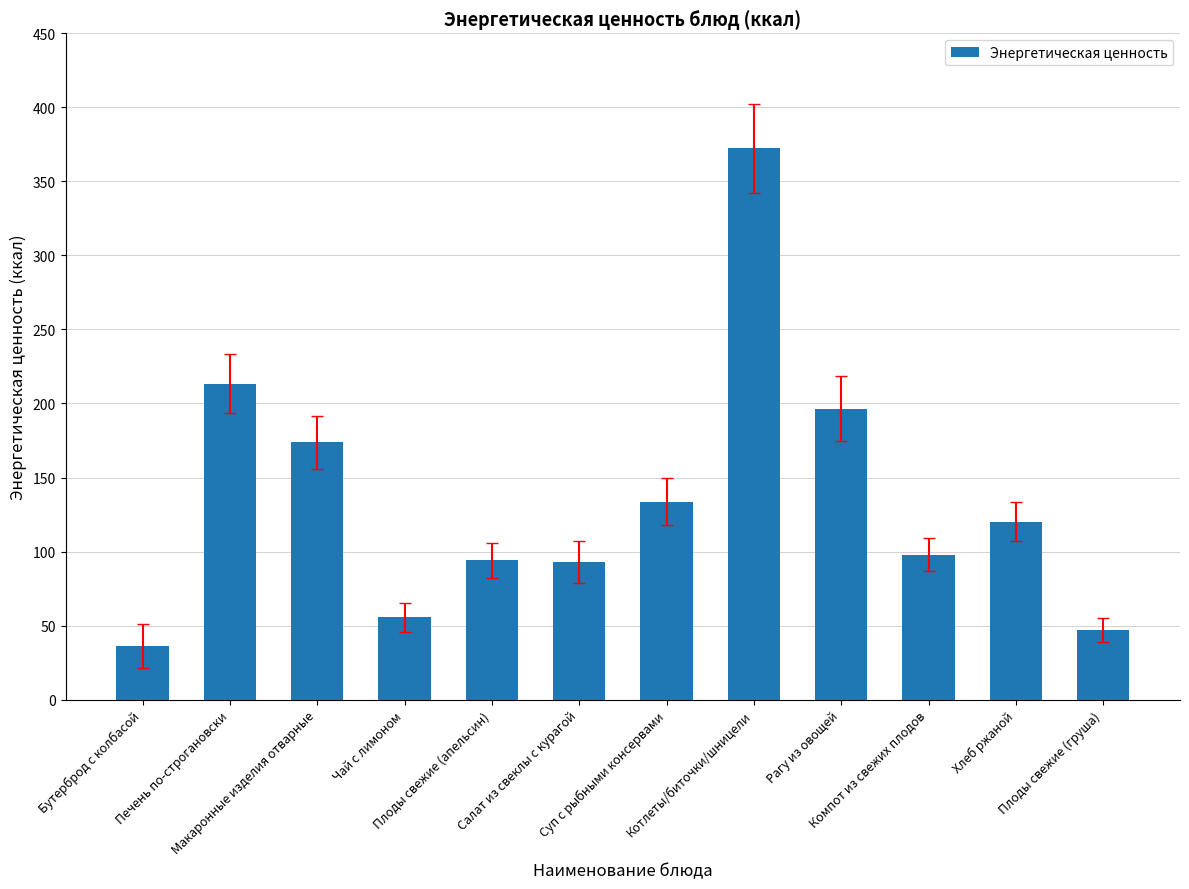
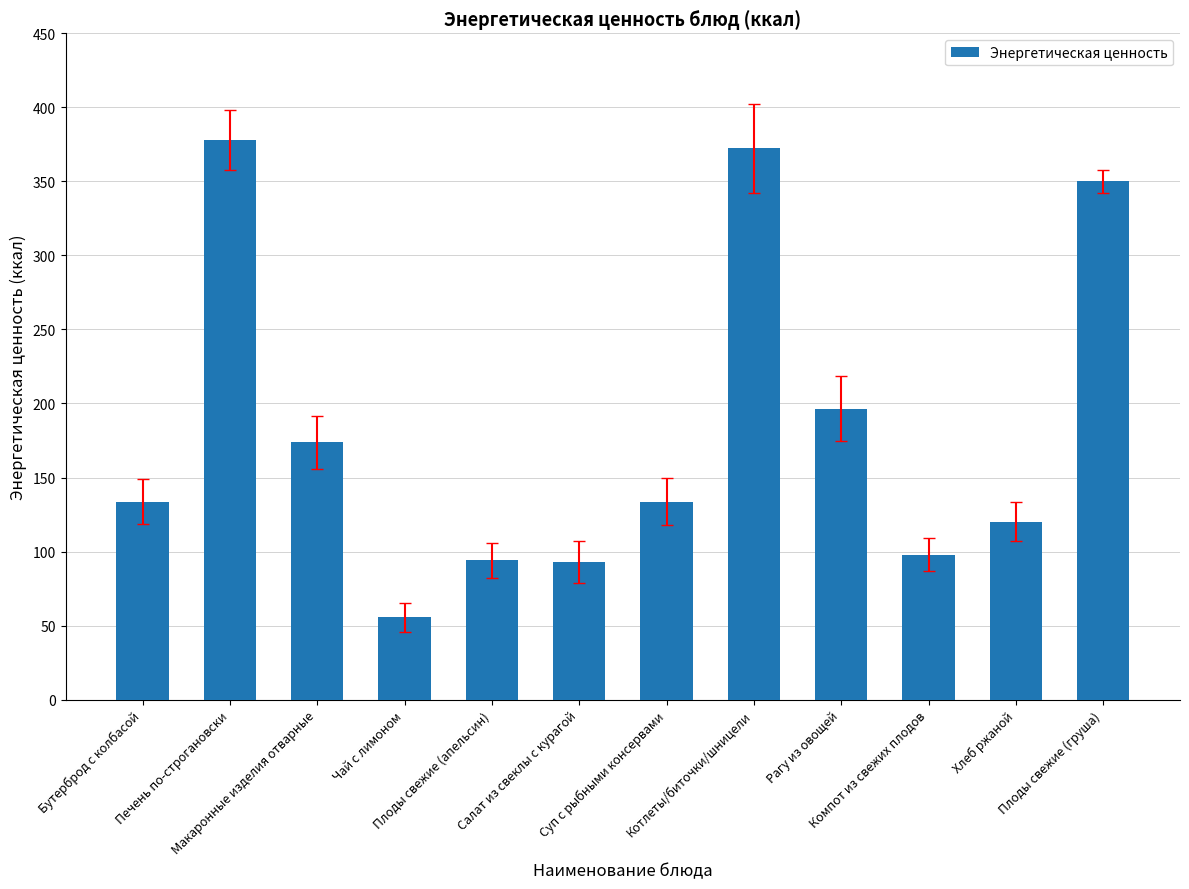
  {
    "Энергетическая ценность": {
-     "Бутерброд с колбасой": 36,
-     "Печень по-строгановски": 213,
+     "Бутерброд с колбасой": 134,
+     "Печень по-строгановски": 378,
      "Макаронные изделия отварные": 174,
      "Чай с лимоном": 56,
      "Плоды свежие (апельсин)": 94,
      "Салат из свеклы с курагой": 93,
      "Суп с рыбными консервами": 134,
      "Котлеты/биточки/шницели": 372,
      "Рагу из овощей": 197,
      "Компот из свежих плодов": 98,
      "Хлеб ржаной": 120,
-     "Плоды свежие (груша)": 47
+     "Плоды свежие (груша)": 350
    }
  }
